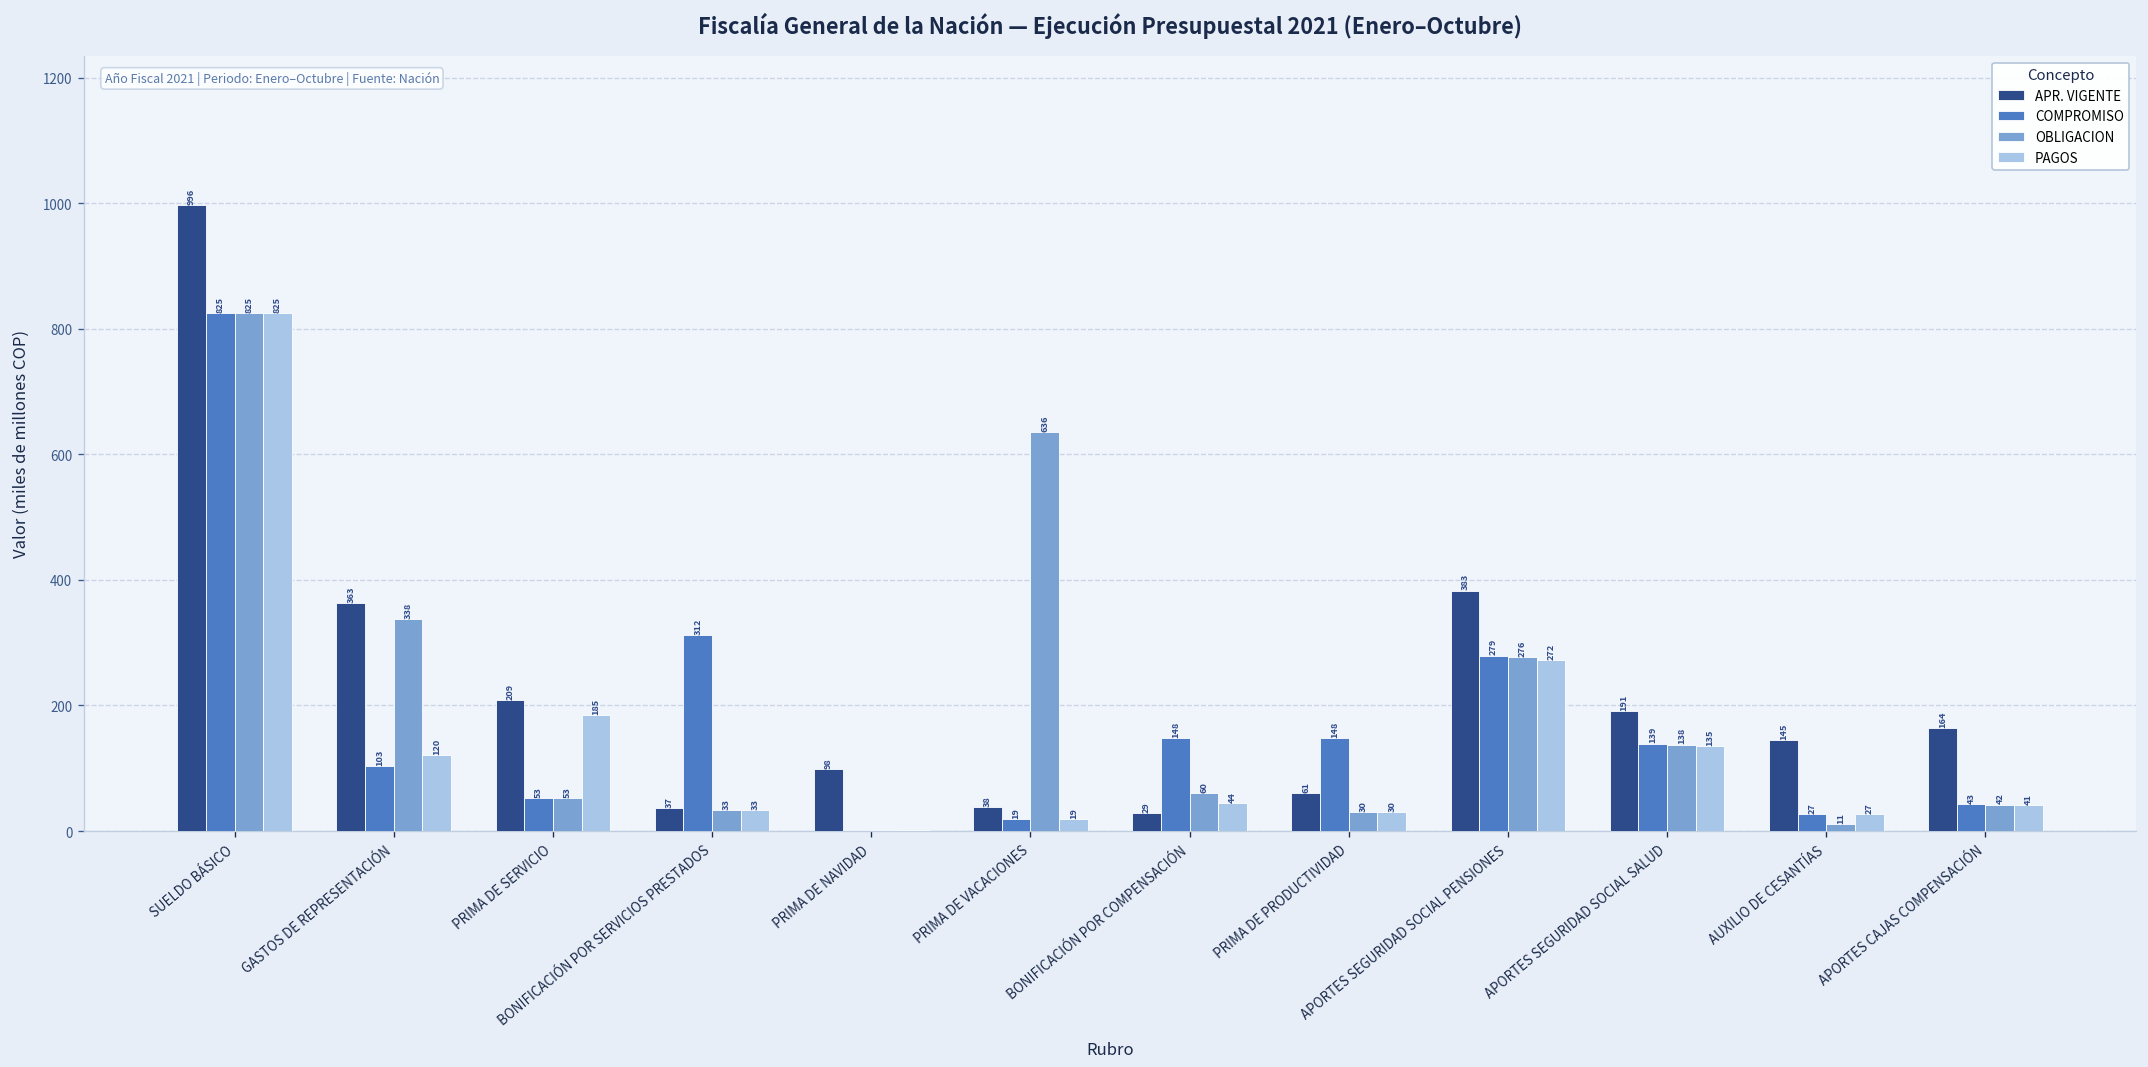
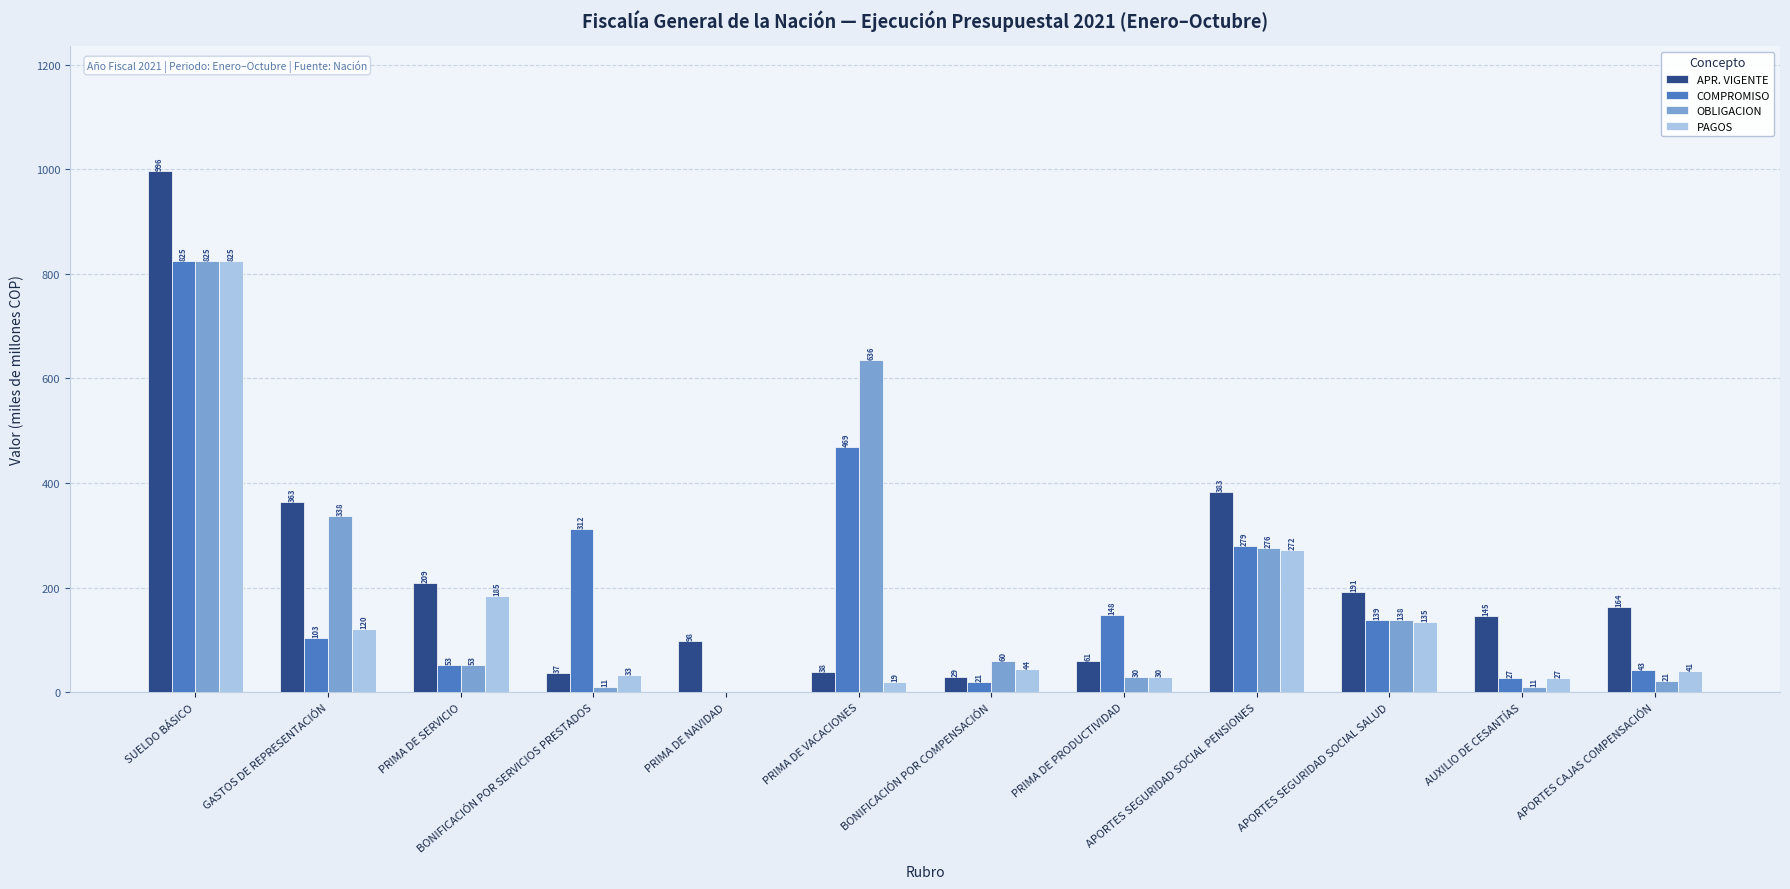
  {
    "APR. VIGENTE": {
      "SUELDO BÁSICO": 996,
      "GASTOS DE REPRESENTACIÓN": 363,
      "PRIMA DE SERVICIO": 209,
      "BONIFICACIÓN POR SERVICIOS PRESTADOS": 37,
      "PRIMA DE NAVIDAD": 98,
      "PRIMA DE VACACIONES": 38,
      "BONIFICACIÓN POR COMPENSACIÓN": 29,
      "PRIMA DE PRODUCTIVIDAD": 61,
      "APORTES SEGURIDAD SOCIAL PENSIONES": 383,
      "APORTES SEGURIDAD SOCIAL SALUD": 191,
      "AUXILIO DE CESANTÍAS": 145,
      "APORTES CAJAS COMPENSACIÓN": 164
    },
    "COMPROMISO": {
      "SUELDO BÁSICO": 825,
      "GASTOS DE REPRESENTACIÓN": 103,
      "PRIMA DE SERVICIO": 53,
      "BONIFICACIÓN POR SERVICIOS PRESTADOS": 312,
-     "PRIMA DE VACACIONES": 19,
-     "BONIFICACIÓN POR COMPENSACIÓN": 148,
+     "PRIMA DE VACACIONES": 469,
+     "BONIFICACIÓN POR COMPENSACIÓN": 21,
      "PRIMA DE PRODUCTIVIDAD": 148,
      "APORTES SEGURIDAD SOCIAL PENSIONES": 279,
      "APORTES SEGURIDAD SOCIAL SALUD": 139,
      "AUXILIO DE CESANTÍAS": 27,
      "APORTES CAJAS COMPENSACIÓN": 43
    },
    "OBLIGACION": {
      "SUELDO BÁSICO": 825,
      "GASTOS DE REPRESENTACIÓN": 338,
      "PRIMA DE SERVICIO": 53,
-     "BONIFICACIÓN POR SERVICIOS PRESTADOS": 33,
+     "BONIFICACIÓN POR SERVICIOS PRESTADOS": 11,
      "PRIMA DE VACACIONES": 636,
      "BONIFICACIÓN POR COMPENSACIÓN": 60,
      "PRIMA DE PRODUCTIVIDAD": 30,
      "APORTES SEGURIDAD SOCIAL PENSIONES": 276,
      "APORTES SEGURIDAD SOCIAL SALUD": 138,
      "AUXILIO DE CESANTÍAS": 11,
-     "APORTES CAJAS COMPENSACIÓN": 42
+     "APORTES CAJAS COMPENSACIÓN": 21
    },
    "PAGOS": {
      "SUELDO BÁSICO": 825,
      "GASTOS DE REPRESENTACIÓN": 120,
      "PRIMA DE SERVICIO": 185,
      "BONIFICACIÓN POR SERVICIOS PRESTADOS": 33,
      "PRIMA DE VACACIONES": 19,
      "BONIFICACIÓN POR COMPENSACIÓN": 44,
      "PRIMA DE PRODUCTIVIDAD": 30,
      "APORTES SEGURIDAD SOCIAL PENSIONES": 272,
      "APORTES SEGURIDAD SOCIAL SALUD": 135,
      "AUXILIO DE CESANTÍAS": 27,
      "APORTES CAJAS COMPENSACIÓN": 41
    }
  }
